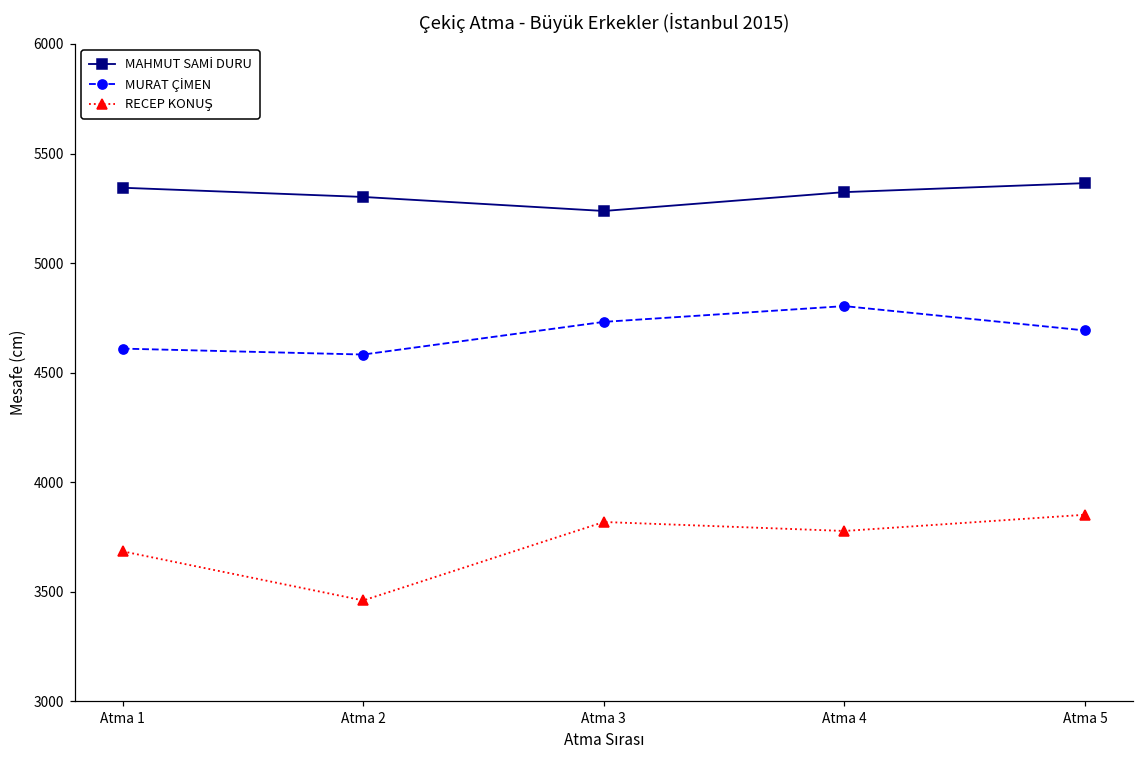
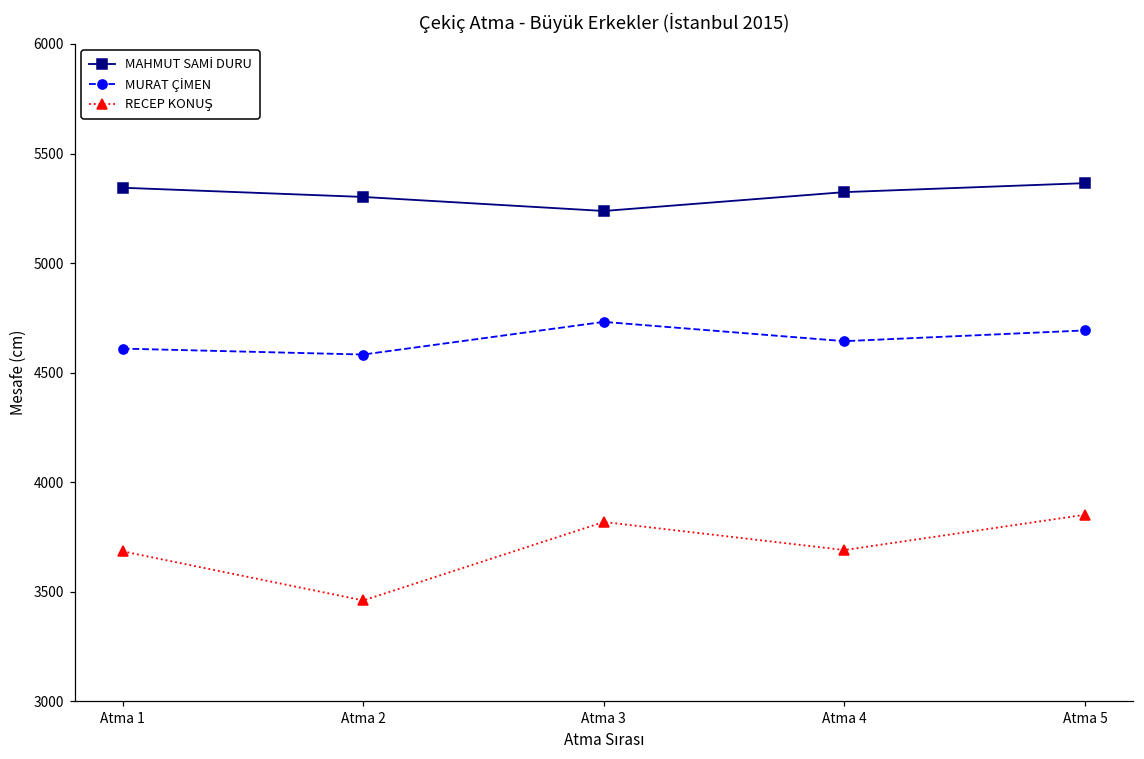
  {
    "MAHMUT SAMİ DURU": {
      "Atma 1": 5340,
      "Atma 2": 5300,
      "Atma 3": 5240,
      "Atma 4": 5320,
      "Atma 5": 5370
    },
    "MURAT ÇİMEN": {
      "Atma 1": 4610,
      "Atma 2": 4580,
      "Atma 3": 4730,
-     "Atma 4": 4800,
+     "Atma 4": 4640,
      "Atma 5": 4690
    },
    "RECEP KONUŞ": {
      "Atma 1": 3690,
      "Atma 2": 3460,
      "Atma 3": 3820,
-     "Atma 4": 3780,
+     "Atma 4": 3690,
      "Atma 5": 3850
    }
  }
